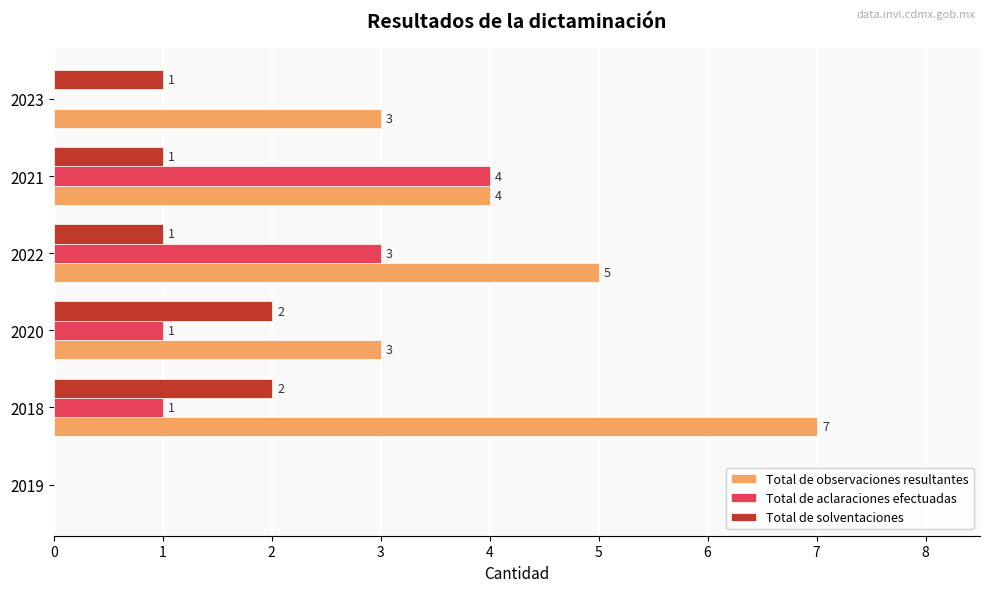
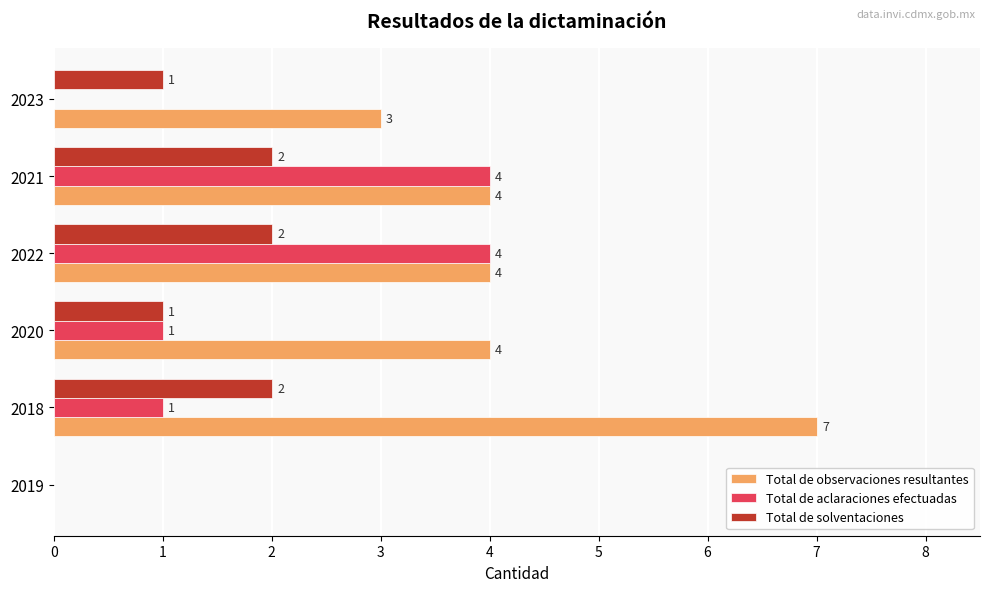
  {
    "Total de observaciones resultantes": {
      "2023": 3,
      "2021": 4,
-     "2022": 5,
-     "2020": 3,
+     "2022": 4,
+     "2020": 4,
      "2018": 7
    },
    "Total de aclaraciones efectuadas": {
      "2021": 4,
-     "2022": 3,
+     "2022": 4,
      "2020": 1,
      "2018": 1
    },
    "Total de solventaciones": {
      "2023": 1,
-     "2021": 1,
-     "2022": 1,
-     "2020": 2,
+     "2021": 2,
+     "2022": 2,
+     "2020": 1,
      "2018": 2
    }
  }
